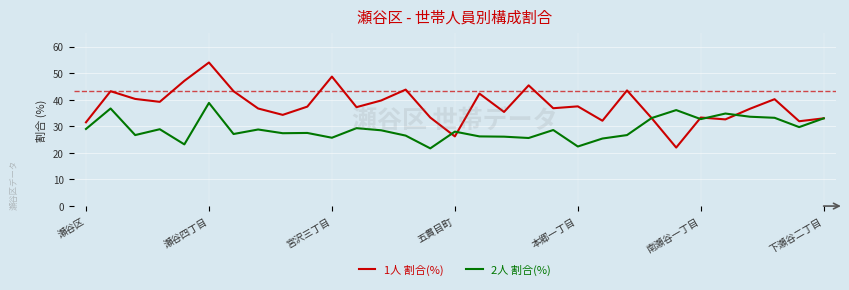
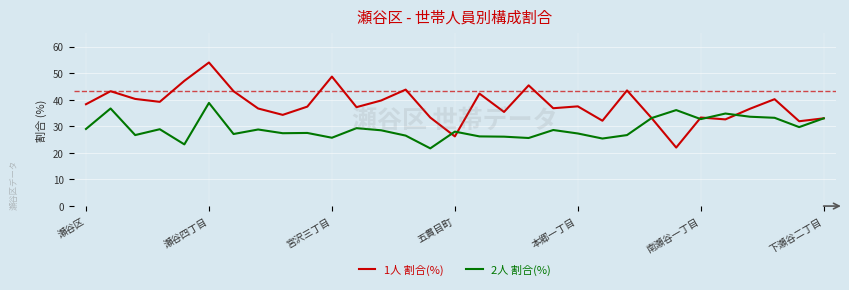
  {
    "1人 割合(%)": {
-     "瀬谷区": 32,
+     "瀬谷区": 38,
      "瀬谷四丁目": 54,
      "宮沢三丁目": 49,
      "五貫目町": 26,
      "本郷一丁目": 38
    },
    "2人 割合(%)": {
      "瀬谷区": 29,
      "瀬谷四丁目": 39,
      "宮沢三丁目": 26,
      "五貫目町": 28,
-     "本郷一丁目": 22
+     "本郷一丁目": 27
    }
  }
